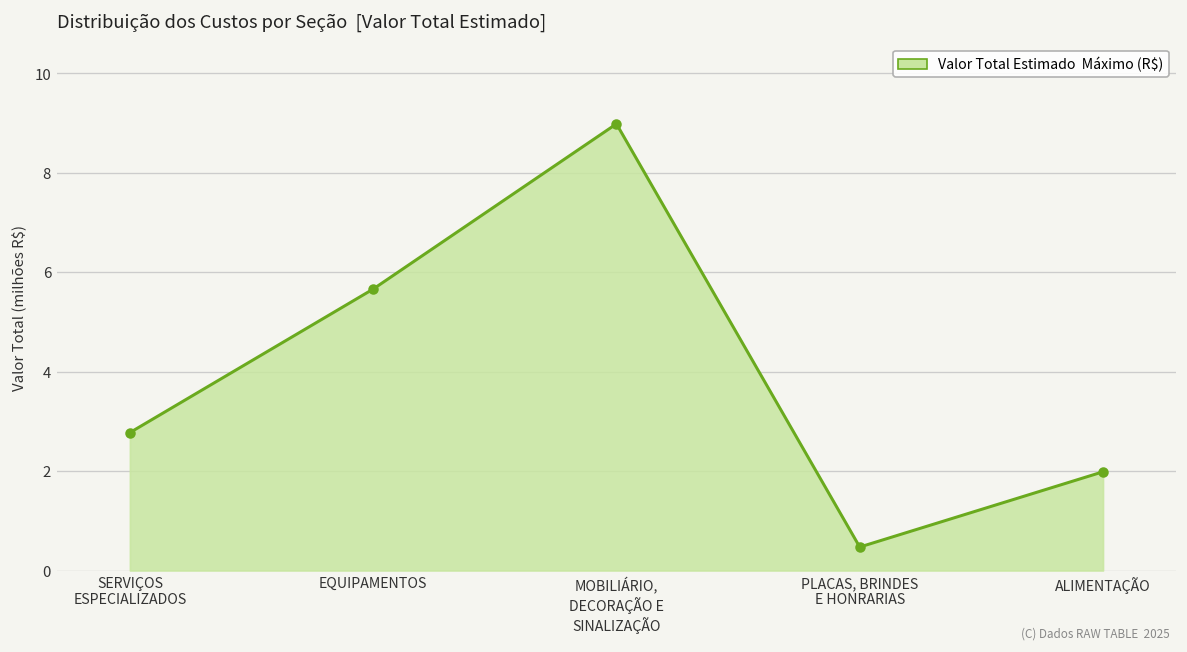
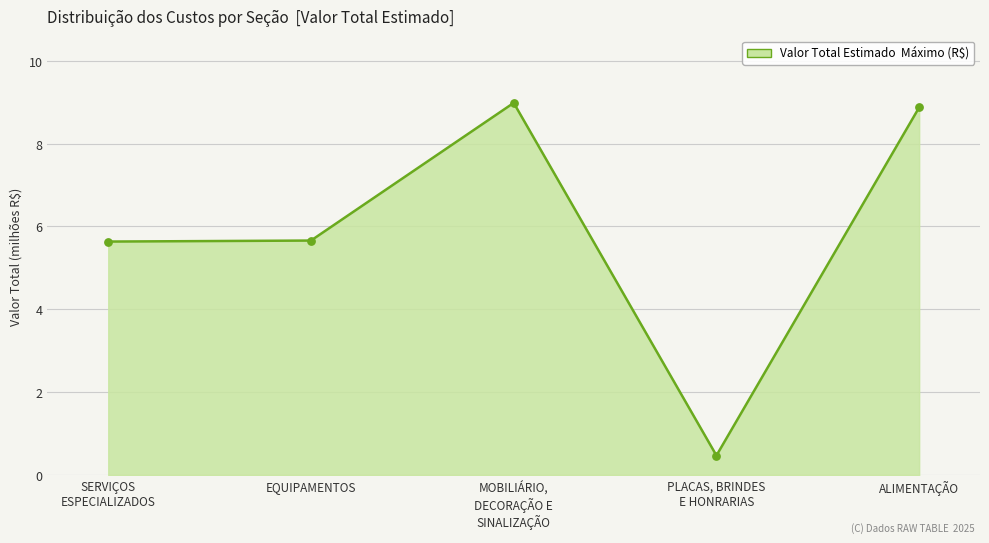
  {
-   "SERVIÇOS ESPECIALIZADOS": 2.8,
+   "SERVIÇOS ESPECIALIZADOS": 5.6,
    "EQUIPAMENTOS": 5.7,
    "MOBILIÁRIO, DECORAÇÃO E SINALIZAÇÃO": 9.0,
    "PLACAS, BRINDES E HONRARIAS": 0.5,
-   "ALIMENTAÇÃO": 2.0
+   "ALIMENTAÇÃO": 8.9
  }
